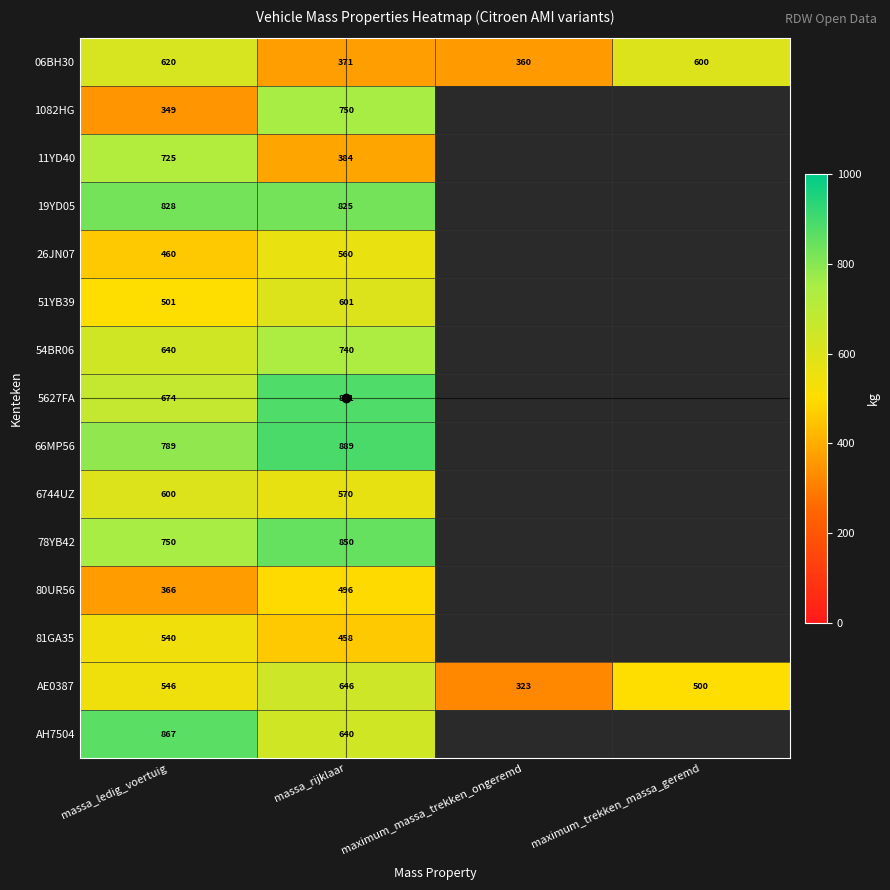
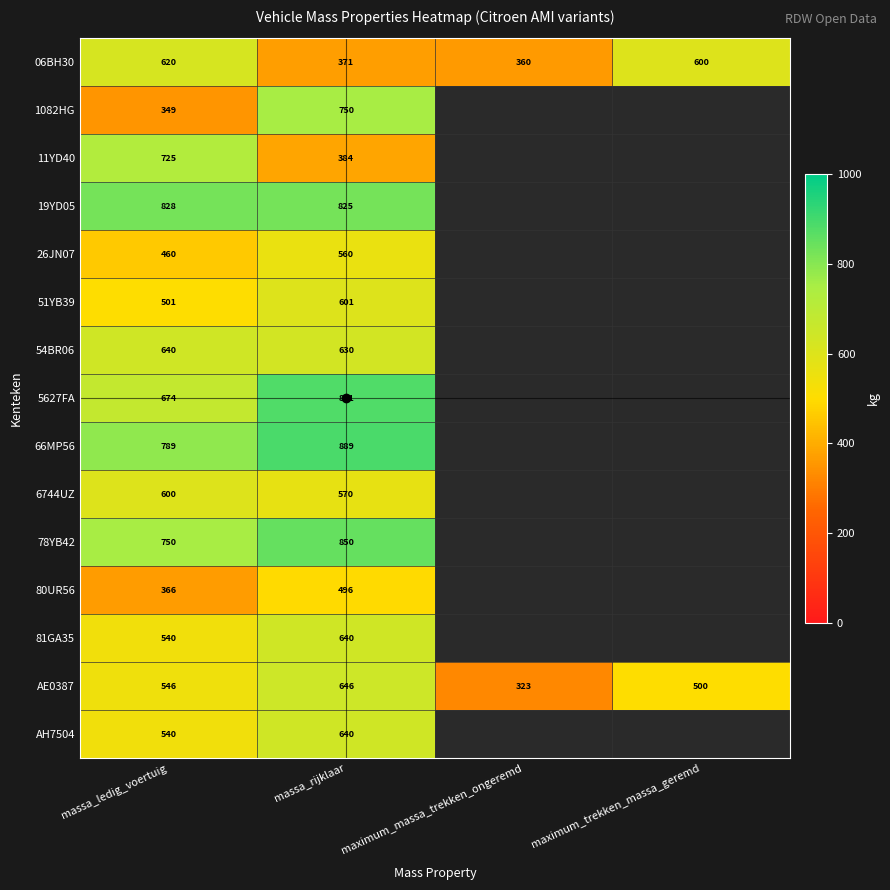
  {
    "06BH30": {
      "massa_ledig_voertuig": 620,
      "massa_rijklaar": 371,
      "maximum_massa_trekken_ongeremd": 360,
      "maximum_trekken_massa_geremd": 600
    },
    "1082HG": {
      "massa_ledig_voertuig": 349,
      "massa_rijklaar": 750
    },
    "11YD40": {
      "massa_ledig_voertuig": 725,
      "massa_rijklaar": 384
    },
    "19YD05": {
      "massa_ledig_voertuig": 828,
      "massa_rijklaar": 825
    },
    "26JN07": {
      "massa_ledig_voertuig": 460,
      "massa_rijklaar": 560
    },
    "51YB39": {
      "massa_ledig_voertuig": 501,
      "massa_rijklaar": 601
    },
    "54BR06": {
      "massa_ledig_voertuig": 640,
-     "massa_rijklaar": 740
+     "massa_rijklaar": 630
    },
    "5627FA": {
      "massa_ledig_voertuig": 674
    },
    "66MP56": {
      "massa_ledig_voertuig": 789,
      "massa_rijklaar": 889
    },
    "6744UZ": {
      "massa_ledig_voertuig": 600,
      "massa_rijklaar": 570
    },
    "78YB42": {
      "massa_ledig_voertuig": 750,
      "massa_rijklaar": 850
    },
    "80UR56": {
      "massa_ledig_voertuig": 366,
      "massa_rijklaar": 496
    },
    "81GA35": {
      "massa_ledig_voertuig": 540,
-     "massa_rijklaar": 458
+     "massa_rijklaar": 640
    },
    "AE0387": {
      "massa_ledig_voertuig": 546,
      "massa_rijklaar": 646,
      "maximum_massa_trekken_ongeremd": 323,
      "maximum_trekken_massa_geremd": 500
    },
    "AH7504": {
-     "massa_ledig_voertuig": 867,
+     "massa_ledig_voertuig": 540,
      "massa_rijklaar": 640
    }
  }
